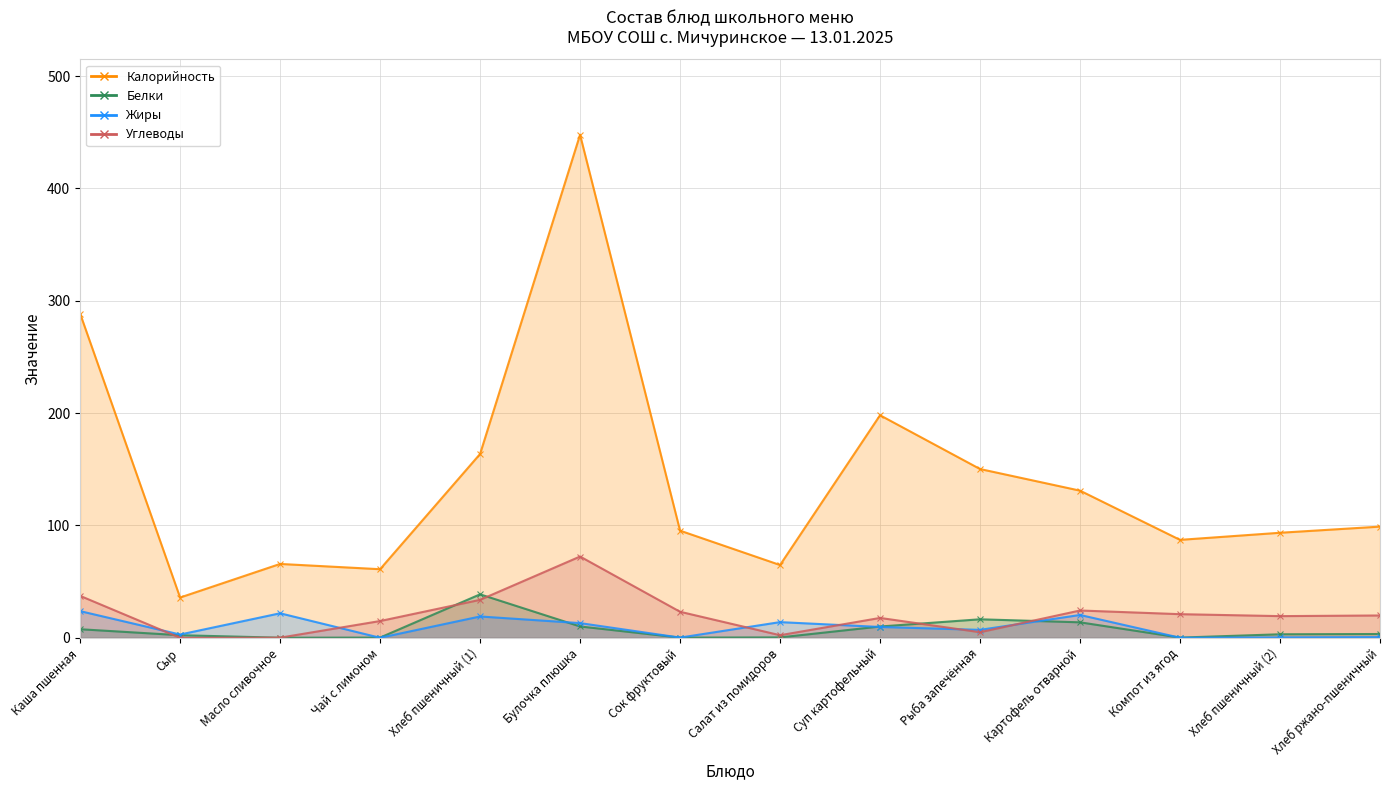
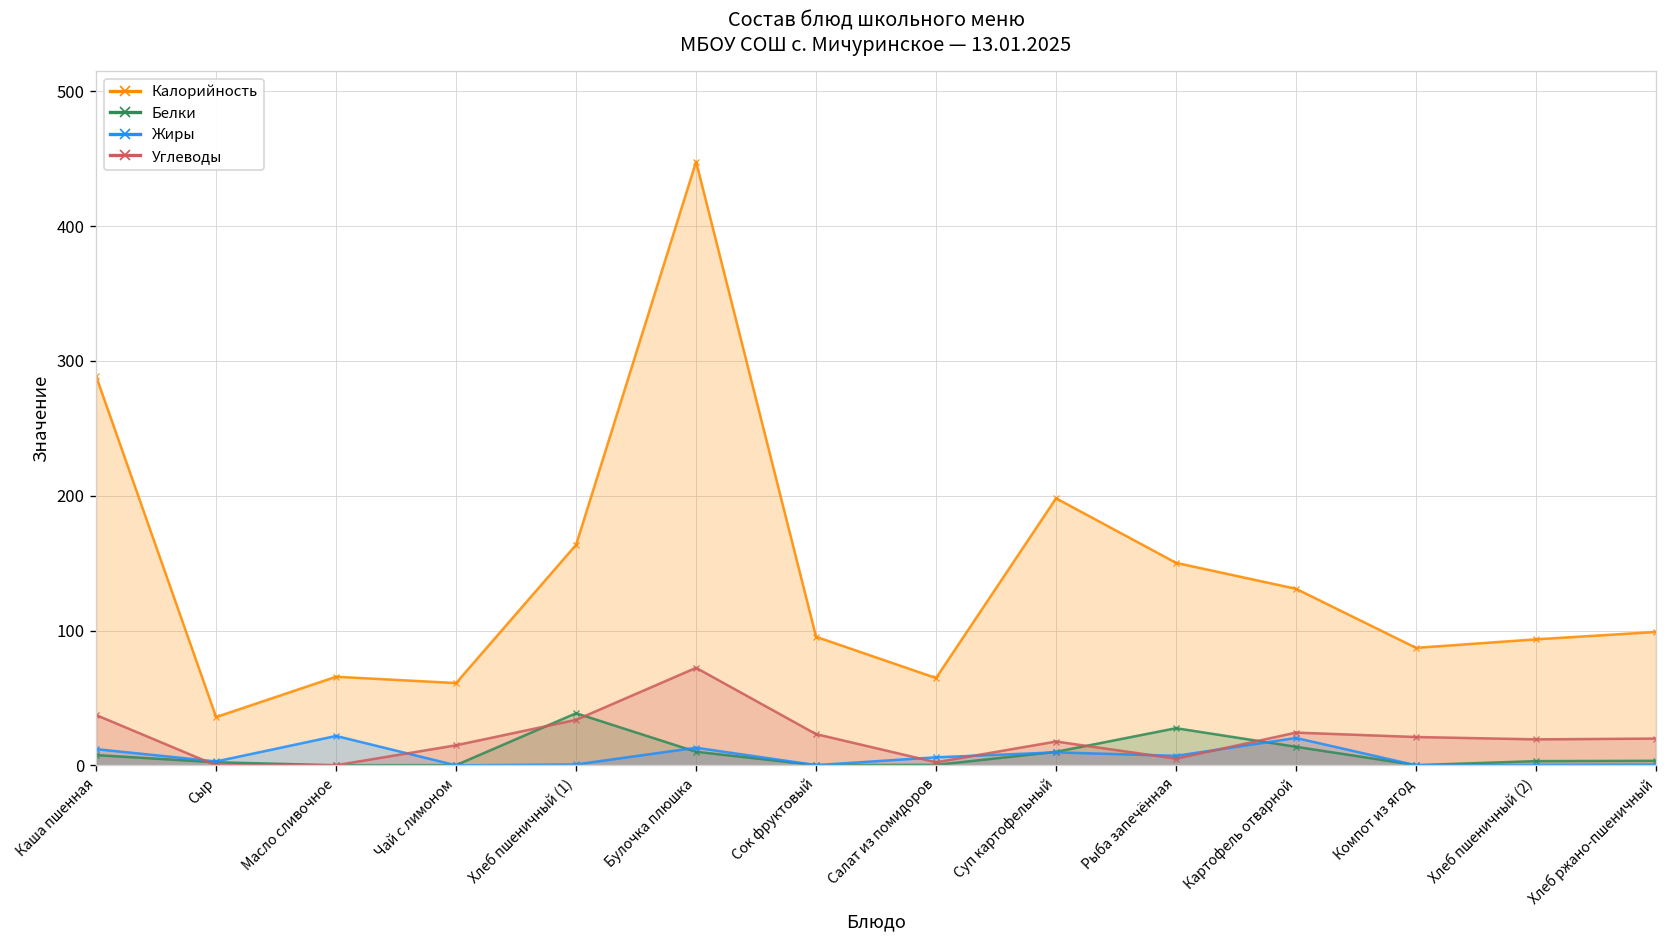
  {
    "Белки": {
      "Каша пшенная": 8,
      "Хлеб пшеничный (1)": 39,
      "Булочка плюшка": 10,
-     "Рыба запечённая": 17,
+     "Рыба запечённая": 28,
      "Картофель отварной": 14,
      "Хлеб пшеничный (2)": 3,
      "Хлеб ржано-пшеничный": 3
    },
    "Жиры": {
-     "Каша пшенная": 24,
+     "Каша пшенная": 12,
      "Масло сливочное": 22,
-     "Хлеб пшеничный (1)": 19,
+     "Хлеб пшеничный (1)": 1,
      "Булочка плюшка": 13,
-     "Салат из помидоров": 14,
+     "Салат из помидоров": 6,
      "Картофель отварной": 20,
      "Хлеб пшеничный (2)": 0,
      "Хлеб ржано-пшеничный": 1
    }
  }
